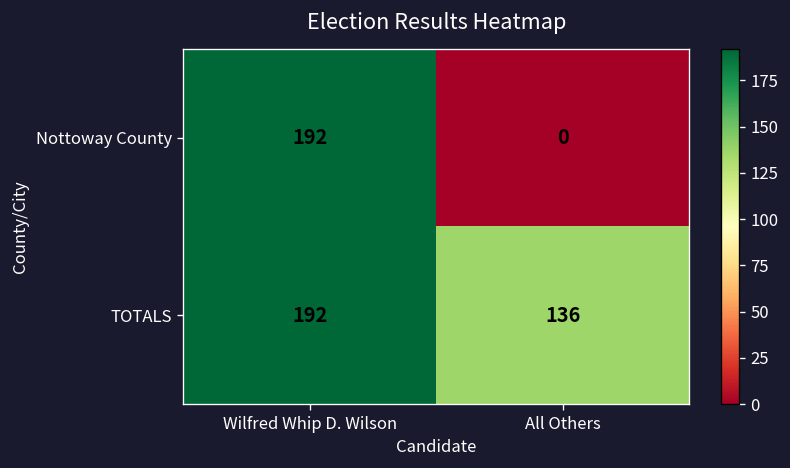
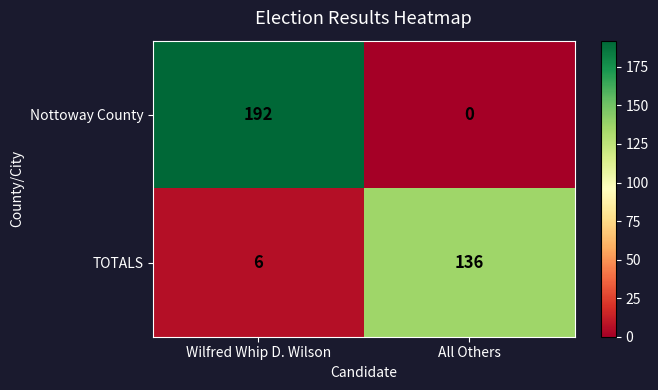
  {
    "Nottoway County": {
      "Wilfred Whip D. Wilson": 192,
      "All Others": 0
    },
    "TOTALS": {
-     "Wilfred Whip D. Wilson": 192,
+     "Wilfred Whip D. Wilson": 6,
      "All Others": 136
    }
  }
